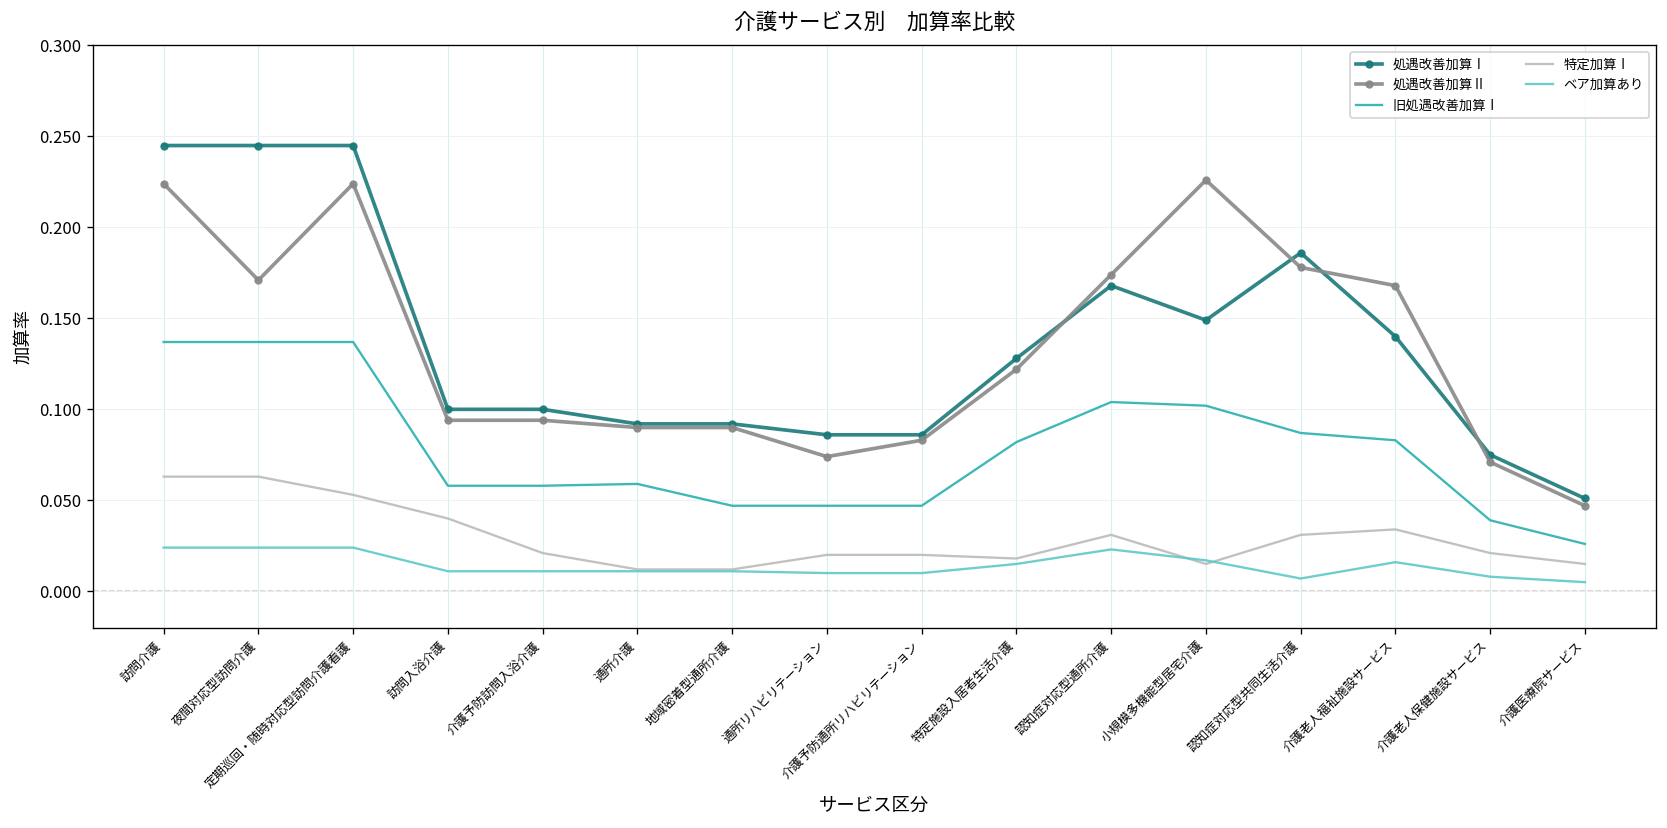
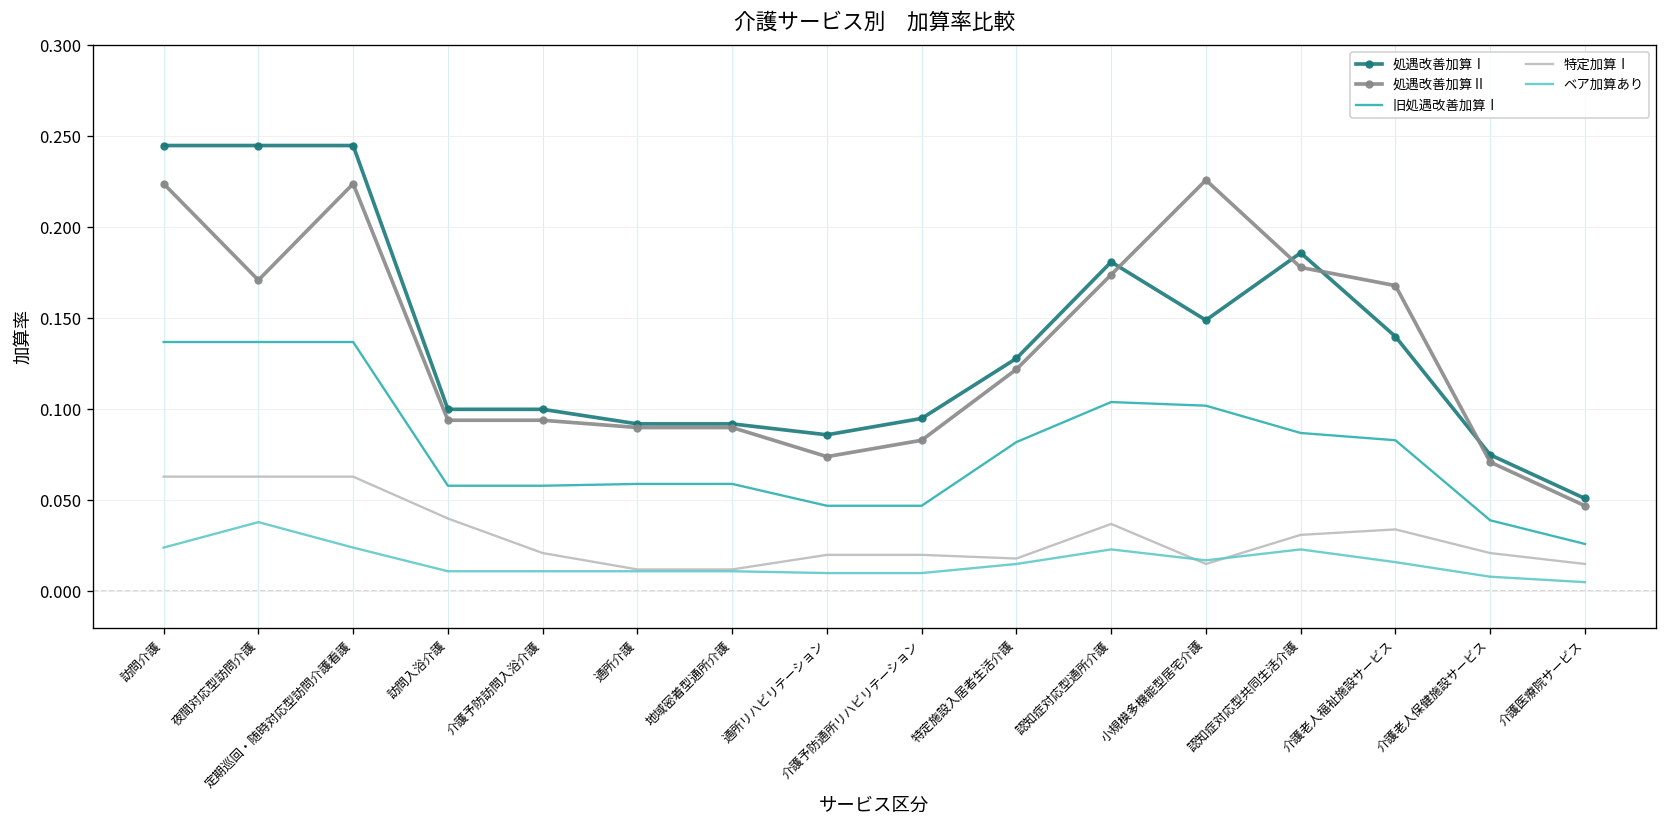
  {
    "処遇改善加算Ⅰ": {
      "訪問介護": 0.245,
      "夜間対応型訪問介護": 0.245,
      "定期巡回・随時対応型訪問介護看護": 0.245,
      "訪問入浴介護": 0.100,
      "介護予防訪問入浴介護": 0.100,
      "通所介護": 0.092,
      "地域密着型通所介護": 0.092,
      "通所リハビリテーション": 0.086,
-     "介護予防通所リハビリテーション": 0.086,
+     "介護予防通所リハビリテーション": 0.095,
      "特定施設入居者生活介護": 0.128,
-     "認知症対応型通所介護": 0.168,
+     "認知症対応型通所介護": 0.181,
      "小規模多機能型居宅介護": 0.149,
      "認知症対応型共同生活介護": 0.186,
      "介護老人福祉施設サービス": 0.140,
      "介護老人保健施設サービス": 0.075,
      "介護医療院サービス": 0.051
    },
    "処遇改善加算Ⅱ": {
      "訪問介護": 0.224,
      "夜間対応型訪問介護": 0.171,
      "定期巡回・随時対応型訪問介護看護": 0.224,
      "訪問入浴介護": 0.094,
      "介護予防訪問入浴介護": 0.094,
      "通所介護": 0.090,
      "地域密着型通所介護": 0.090,
      "通所リハビリテーション": 0.074,
      "介護予防通所リハビリテーション": 0.083,
      "特定施設入居者生活介護": 0.122,
      "認知症対応型通所介護": 0.174,
      "小規模多機能型居宅介護": 0.226,
      "認知症対応型共同生活介護": 0.178,
      "介護老人福祉施設サービス": 0.168,
      "介護老人保健施設サービス": 0.071,
      "介護医療院サービス": 0.047
    },
    "旧処遇改善加算Ⅰ": {
      "訪問介護": 0.137,
      "夜間対応型訪問介護": 0.137,
      "定期巡回・随時対応型訪問介護看護": 0.137,
      "訪問入浴介護": 0.058,
      "介護予防訪問入浴介護": 0.058,
      "通所介護": 0.059,
-     "地域密着型通所介護": 0.047,
+     "地域密着型通所介護": 0.059,
      "通所リハビリテーション": 0.047,
      "介護予防通所リハビリテーション": 0.047,
      "特定施設入居者生活介護": 0.082,
      "認知症対応型通所介護": 0.104,
      "小規模多機能型居宅介護": 0.102,
      "認知症対応型共同生活介護": 0.087,
      "介護老人福祉施設サービス": 0.083,
      "介護老人保健施設サービス": 0.039,
      "介護医療院サービス": 0.026
    },
    "特定加算Ⅰ": {
      "訪問介護": 0.063,
      "夜間対応型訪問介護": 0.063,
-     "定期巡回・随時対応型訪問介護看護": 0.053,
+     "定期巡回・随時対応型訪問介護看護": 0.063,
      "訪問入浴介護": 0.040,
      "介護予防訪問入浴介護": 0.021,
      "通所リハビリテーション": 0.020,
      "介護予防通所リハビリテーション": 0.020,
      "特定施設入居者生活介護": 0.018,
-     "認知症対応型通所介護": 0.031,
+     "認知症対応型通所介護": 0.037,
      "小規模多機能型居宅介護": 0.015,
      "認知症対応型共同生活介護": 0.031,
      "介護老人福祉施設サービス": 0.034,
      "介護老人保健施設サービス": 0.021,
      "介護医療院サービス": 0.015
    },
    "ベア加算あり": {
      "訪問介護": 0.024,
-     "夜間対応型訪問介護": 0.024,
+     "夜間対応型訪問介護": 0.038,
      "定期巡回・随時対応型訪問介護看護": 0.024,
      "訪問入浴介護": 0.011,
      "介護予防訪問入浴介護": 0.011,
      "通所リハビリテーション": 0.010,
      "介護予防通所リハビリテーション": 0.010,
      "特定施設入居者生活介護": 0.015,
      "認知症対応型通所介護": 0.023,
      "小規模多機能型居宅介護": 0.017,
-     "認知症対応型共同生活介護": 0.007,
+     "認知症対応型共同生活介護": 0.023,
      "介護老人福祉施設サービス": 0.016,
      "介護老人保健施設サービス": 0.008,
      "介護医療院サービス": 0.005
    }
  }
